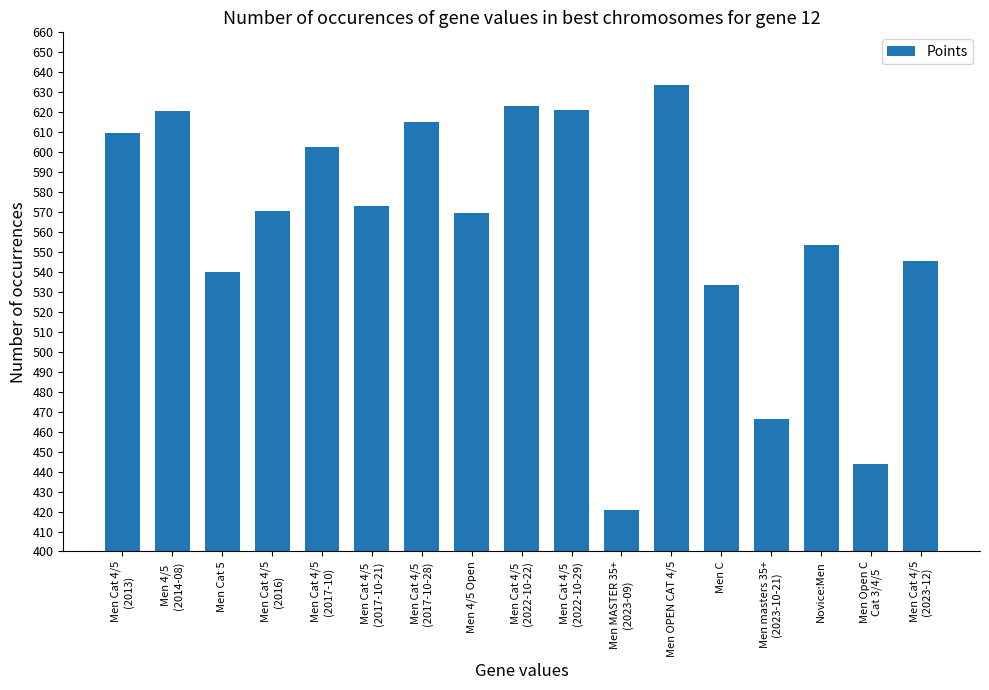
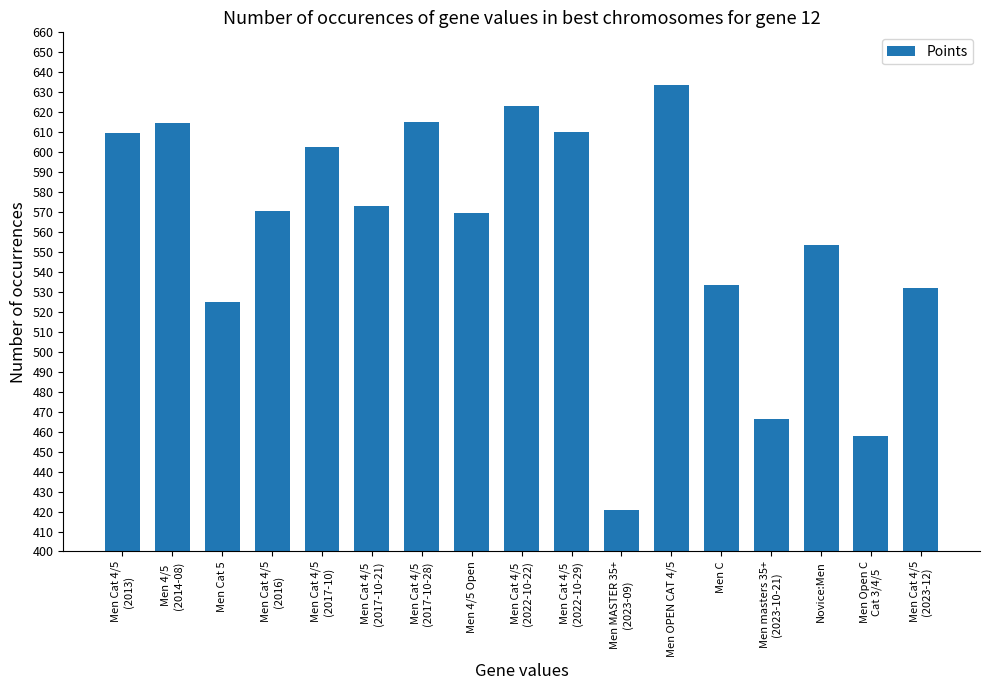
  {
    "Men Cat 4/5 (2013)": 610,
-   "Men 4/5 (2014-08)": 621,
-   "Men Cat 5": 540,
+   "Men 4/5 (2014-08)": 615,
+   "Men Cat 5": 525,
    "Men Cat 4/5 (2016)": 570,
    "Men Cat 4/5 (2017-10)": 602,
    "Men Cat 4/5 (2017-10-21)": 573,
    "Men Cat 4/5 (2017-10-28)": 615,
    "Men 4/5 Open": 569,
    "Men Cat 4/5 (2022-10-22)": 623,
-   "Men Cat 4/5 (2022-10-29)": 621,
+   "Men Cat 4/5 (2022-10-29)": 610,
    "Men MASTER 35+ (2023-09)": 421,
    "Men OPEN CAT 4/5": 634,
    "Men C": 534,
    "Men masters 35+ (2023-10-21)": 466,
    "Novice:Men": 553,
-   "Men Open C Cat 3/4/5": 444,
-   "Men Cat 4/5 (2023-12)": 546
+   "Men Open C Cat 3/4/5": 458,
+   "Men Cat 4/5 (2023-12)": 532
  }
